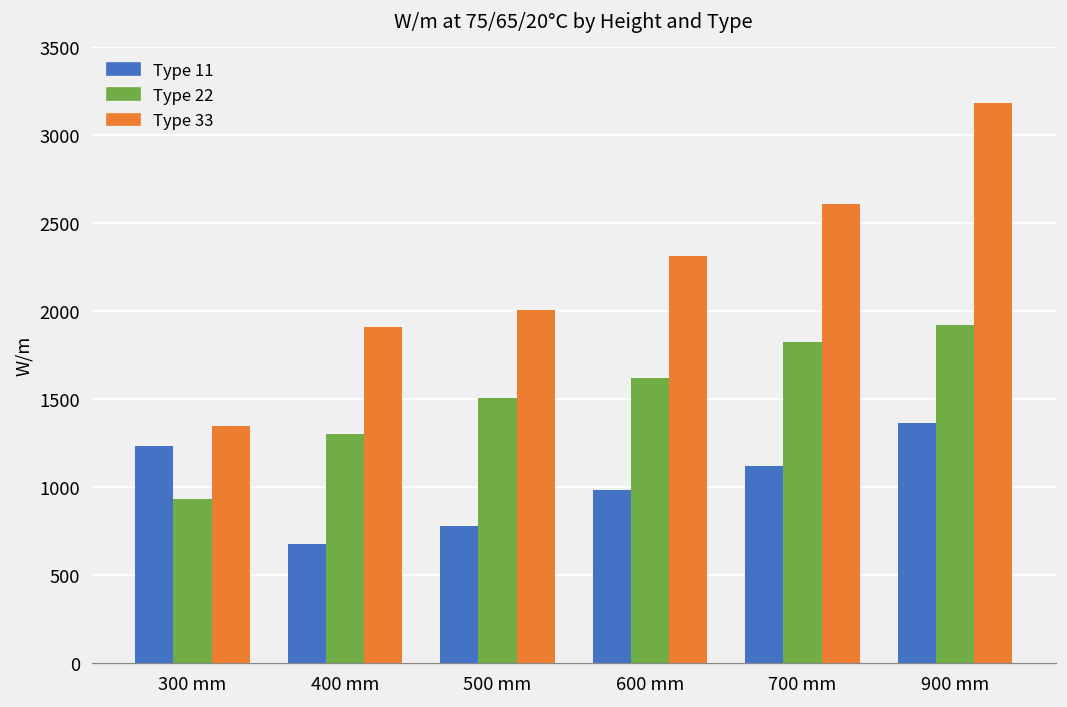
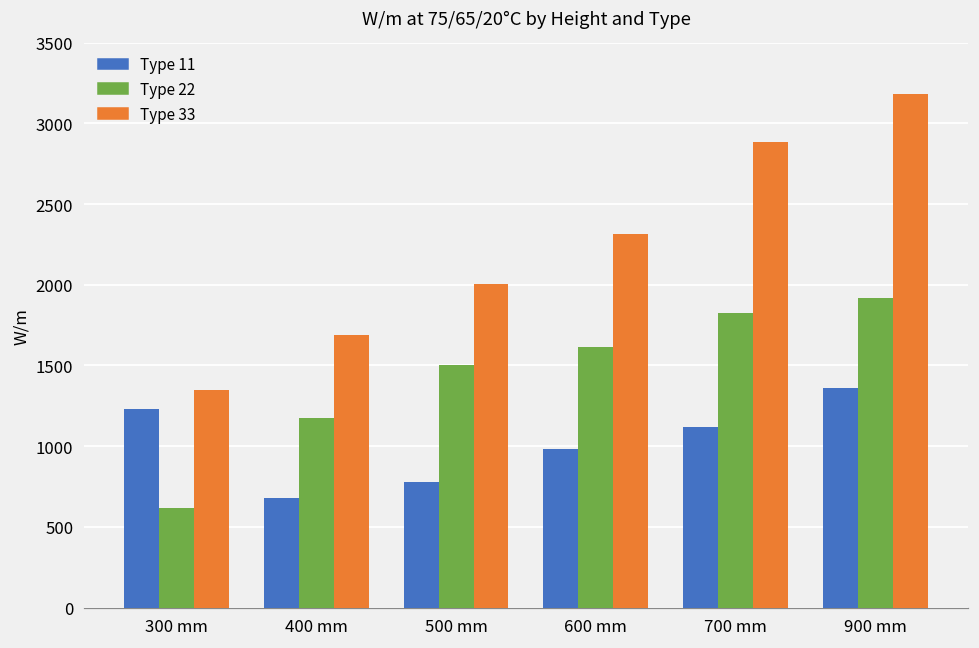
  {
    "Type 11": {
      "300 mm": 1230,
      "400 mm": 680,
      "500 mm": 780,
      "600 mm": 980,
      "700 mm": 1120,
      "900 mm": 1360
    },
    "Type 22": {
-     "300 mm": 930,
-     "400 mm": 1300,
+     "300 mm": 620,
+     "400 mm": 1170,
      "500 mm": 1510,
      "600 mm": 1620,
      "700 mm": 1820,
      "900 mm": 1920
    },
    "Type 33": {
      "300 mm": 1350,
-     "400 mm": 1910,
+     "400 mm": 1690,
      "500 mm": 2010,
      "600 mm": 2310,
-     "700 mm": 2610,
+     "700 mm": 2890,
      "900 mm": 3180
    }
  }
